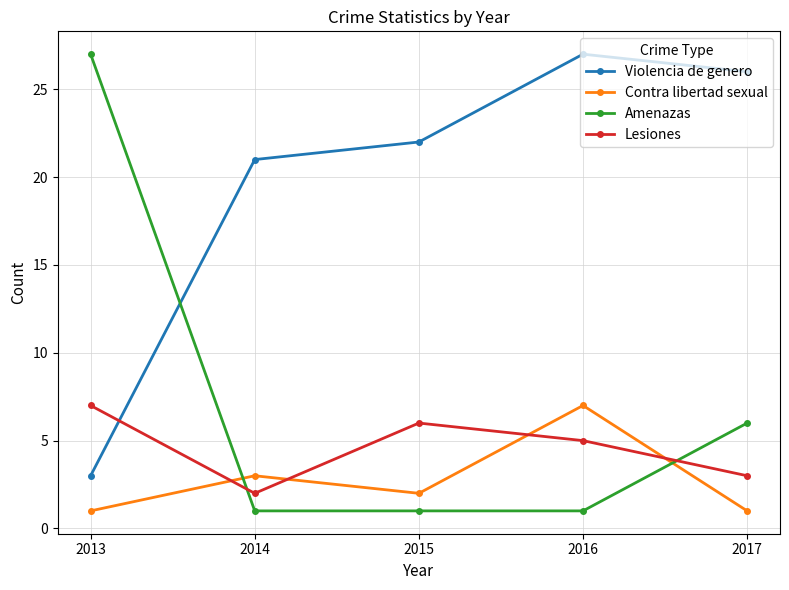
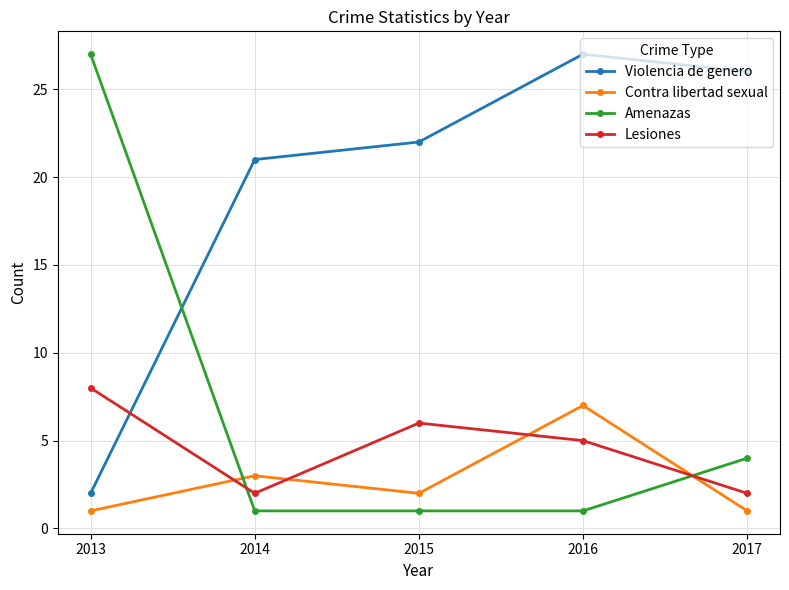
  {
    "Violencia de genero": {
-     "2013": 3,
+     "2013": 2,
      "2014": 21,
      "2015": 22
    },
    "Contra libertad sexual": {
      "2013": 1,
      "2014": 3,
      "2015": 2,
      "2016": 7,
      "2017": 1
    },
    "Amenazas": {
      "2013": 27,
      "2014": 1,
      "2015": 1,
      "2016": 1,
-     "2017": 6
+     "2017": 4
    },
    "Lesiones": {
-     "2013": 7,
+     "2013": 8,
      "2014": 2,
      "2015": 6,
      "2016": 5,
-     "2017": 3
+     "2017": 2
    }
  }
